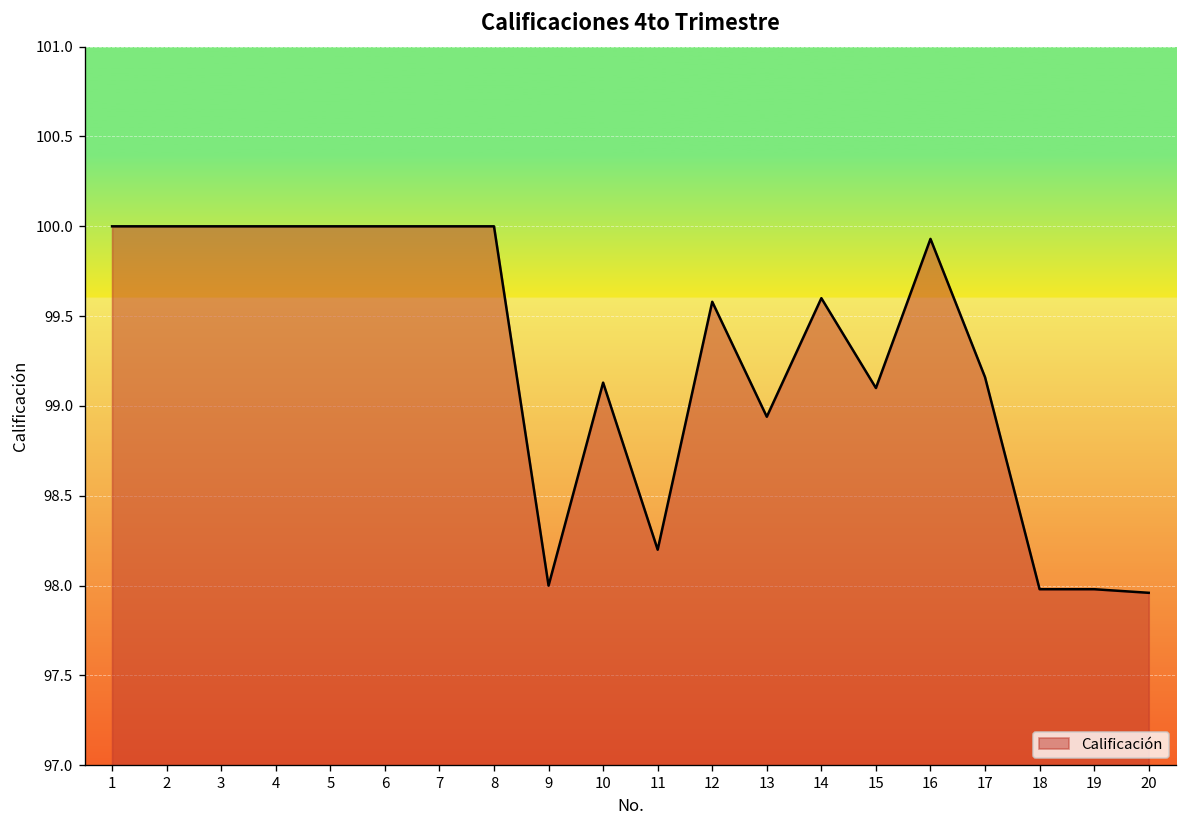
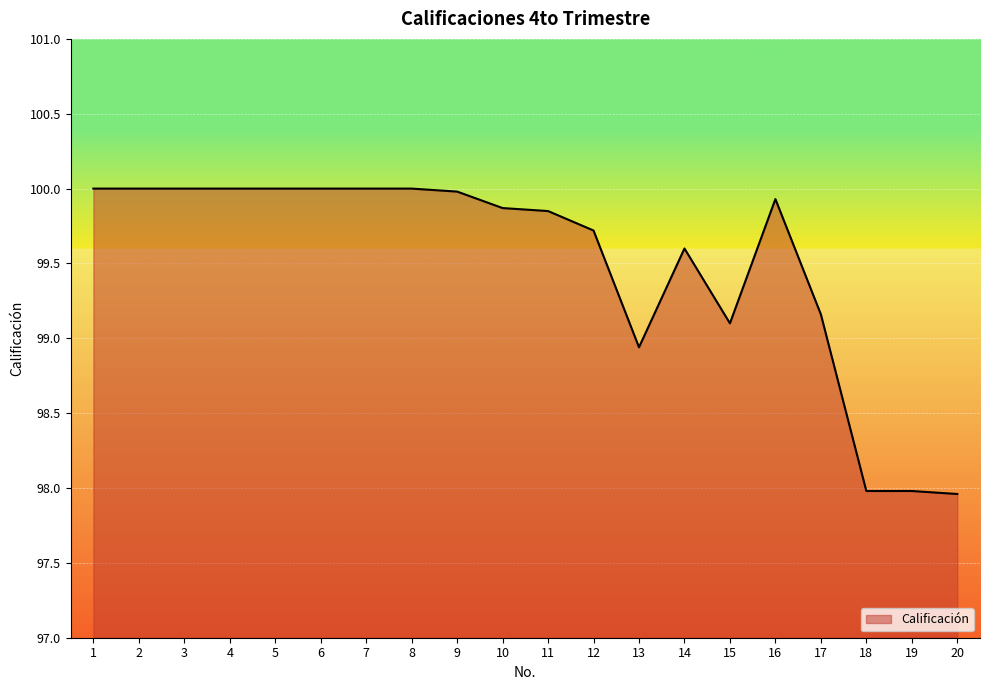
  {
    "1": 100.00,
    "2": 100.00,
    "3": 100.00,
    "4": 100.00,
    "5": 100.00,
    "6": 100.00,
    "7": 100.00,
    "8": 100.00,
-   "9": 98.00,
-   "10": 99.13,
-   "11": 98.20,
-   "12": 99.58,
+   "9": 99.98,
+   "10": 99.87,
+   "11": 99.85,
+   "12": 99.72,
    "13": 98.94,
    "14": 99.60,
    "15": 99.10,
    "16": 99.93,
    "17": 99.16,
    "18": 97.98,
    "19": 97.98,
    "20": 97.96
  }
